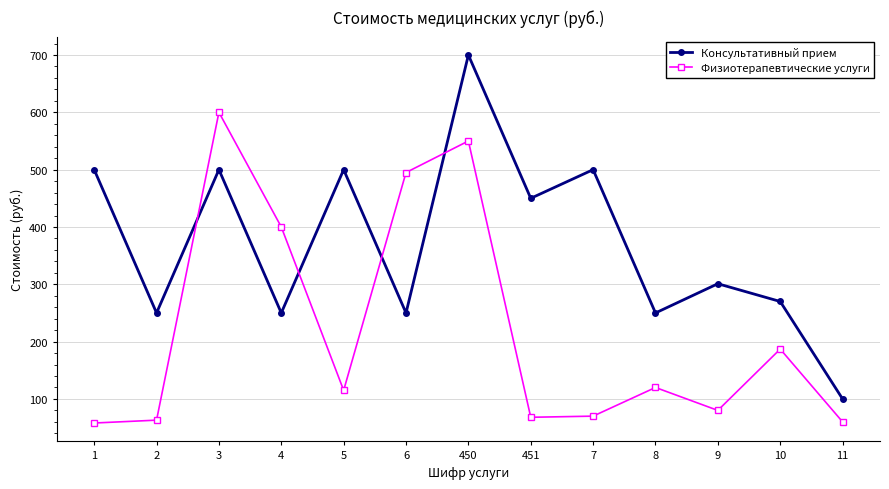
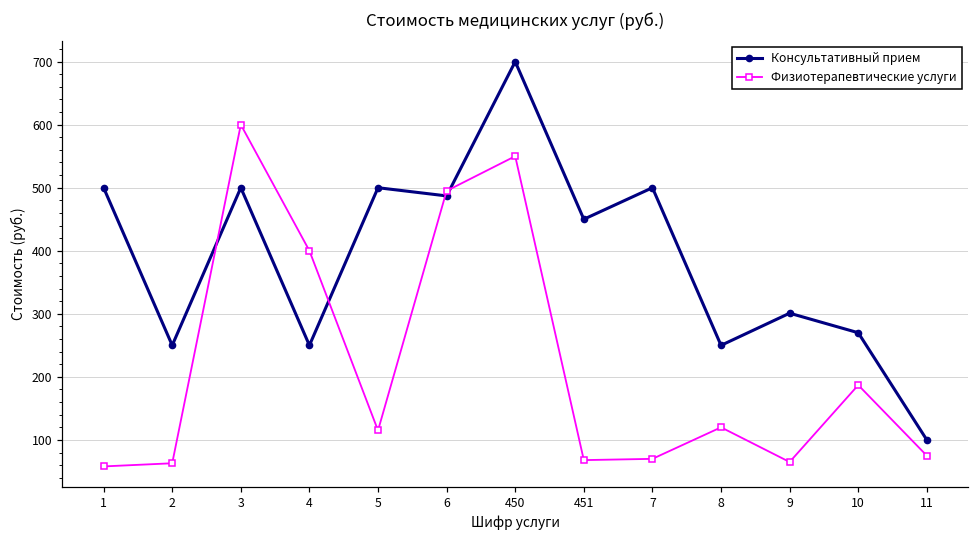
  {
    "Консультативный прием": {
      "1": 500,
      "2": 250,
      "3": 500,
      "4": 250,
      "5": 500,
-     "6": 250,
+     "6": 490,
      "450": 700,
      "451": 450,
      "7": 500,
      "8": 250,
      "9": 300,
      "10": 270,
      "11": 100
    },
    "Физиотерапевтические услуги": {
      "1": 60,
      "2": 60,
      "3": 600,
      "4": 400,
      "5": 120,
      "6": 500,
      "450": 550,
      "451": 70,
      "7": 70,
      "8": 120,
-     "9": 80,
+     "9": 70,
      "10": 190,
-     "11": 60
+     "11": 80
    }
  }
